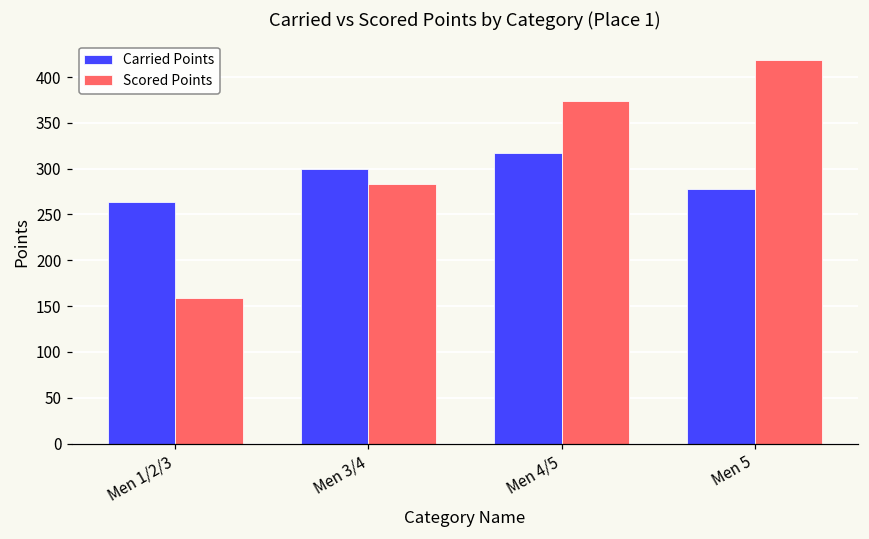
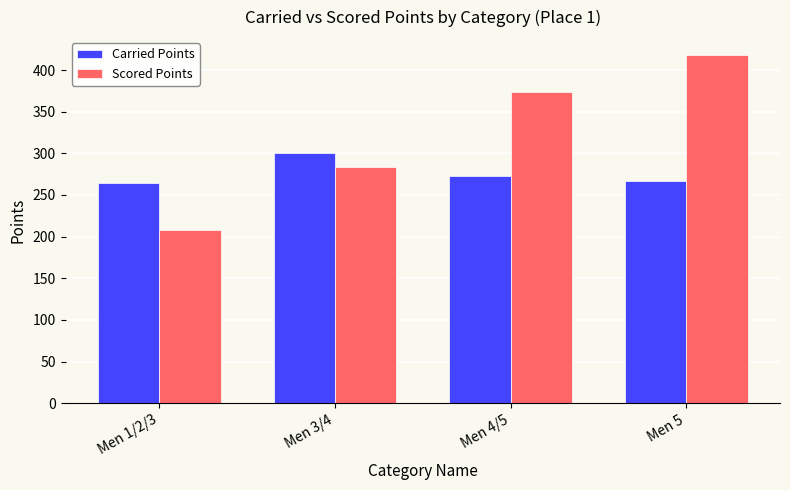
  {
    "Carried Points": {
      "Men 1/2/3": 260,
      "Men 3/4": 300,
-     "Men 4/5": 320,
-     "Men 5": 280
+     "Men 4/5": 270,
+     "Men 5": 270
    },
    "Scored Points": {
-     "Men 1/2/3": 160,
+     "Men 1/2/3": 210,
      "Men 3/4": 280,
      "Men 4/5": 370,
      "Men 5": 420
    }
  }
